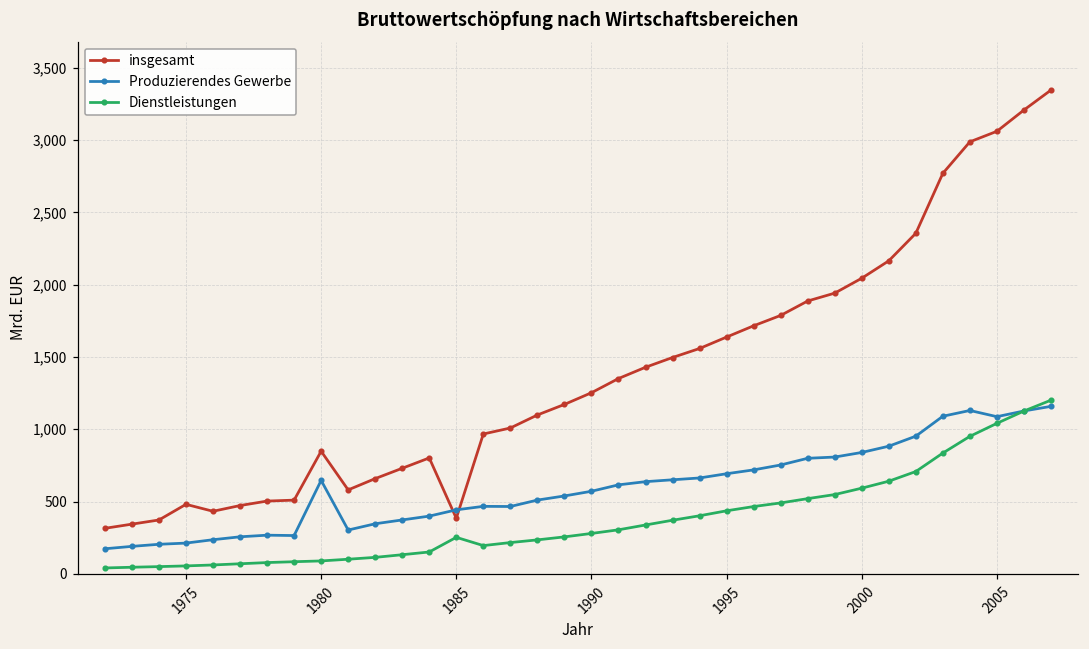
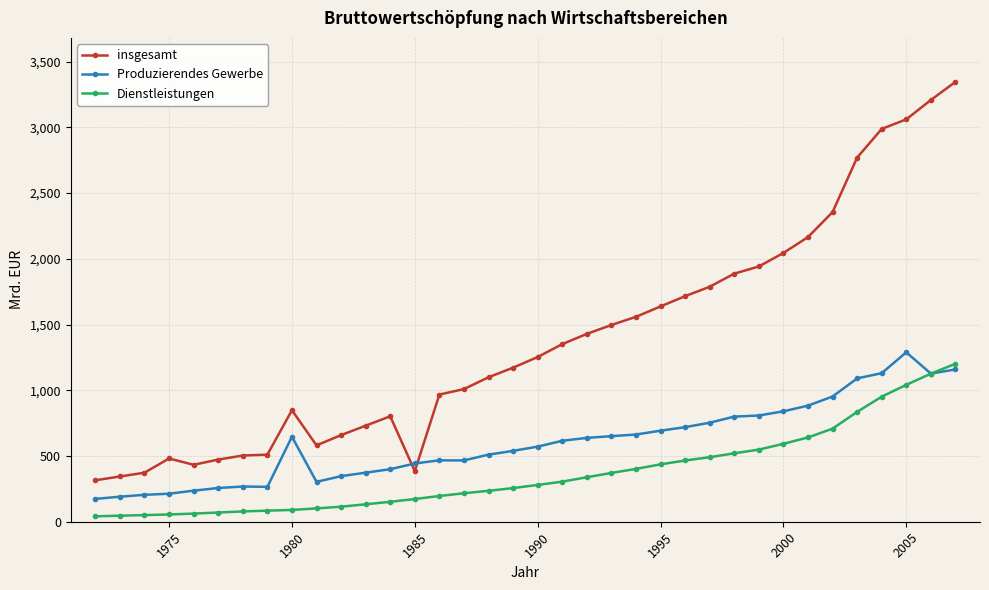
  {
    "insgesamt": {
      "1975": "480",
      "1980": "850",
      "1985": "380",
      "1990": "1,250",
      "1995": "1,640",
      "2000": "2,040",
      "2005": "3,060"
    },
    "Produzierendes Gewerbe": {
      "1975": "210",
      "1980": "650",
      "1985": "440",
      "1990": "570",
      "1995": "690",
      "2000": "840",
-     "2005": "1,090"
+     "2005": "1,290"
    },
    "Dienstleistungen": {
      "1975": "60",
      "1980": "90",
-     "1985": "250",
+     "1985": "170",
      "1990": "280",
      "1995": "440",
      "2000": "590",
      "2005": "1,040"
    }
  }
